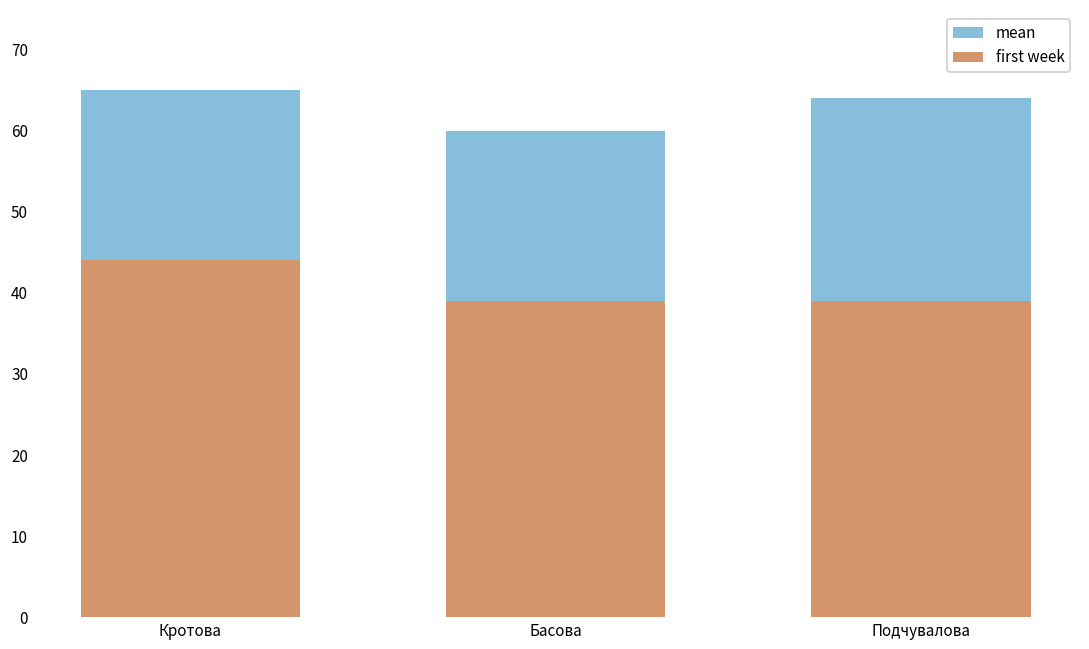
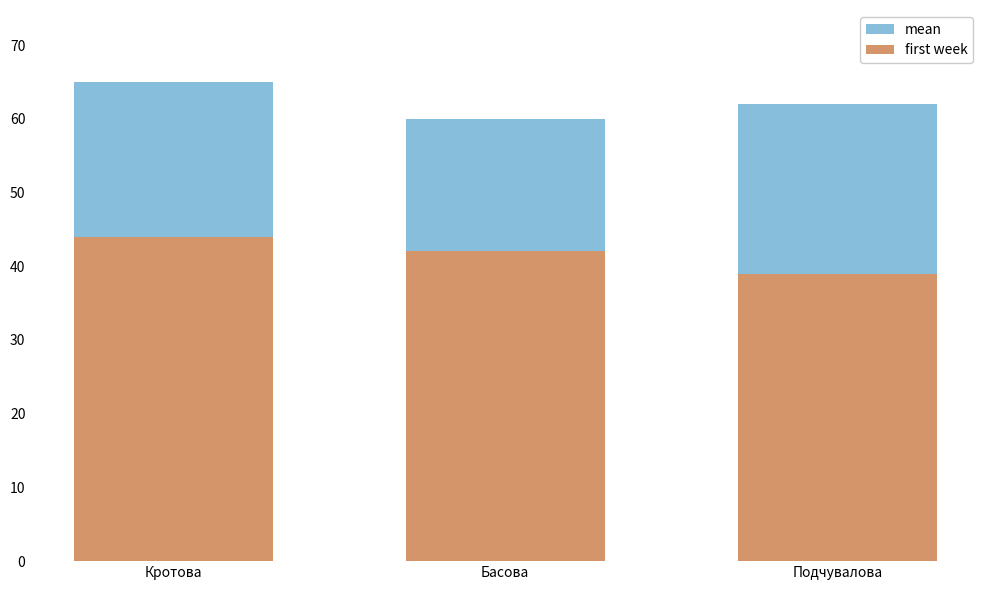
  {
    "mean": {
      "Кротова": 65,
      "Басова": 60,
-     "Подчувалова": 64
+     "Подчувалова": 62
    },
    "first week": {
-     "Басова": 39
+     "Басова": 42
    }
  }
